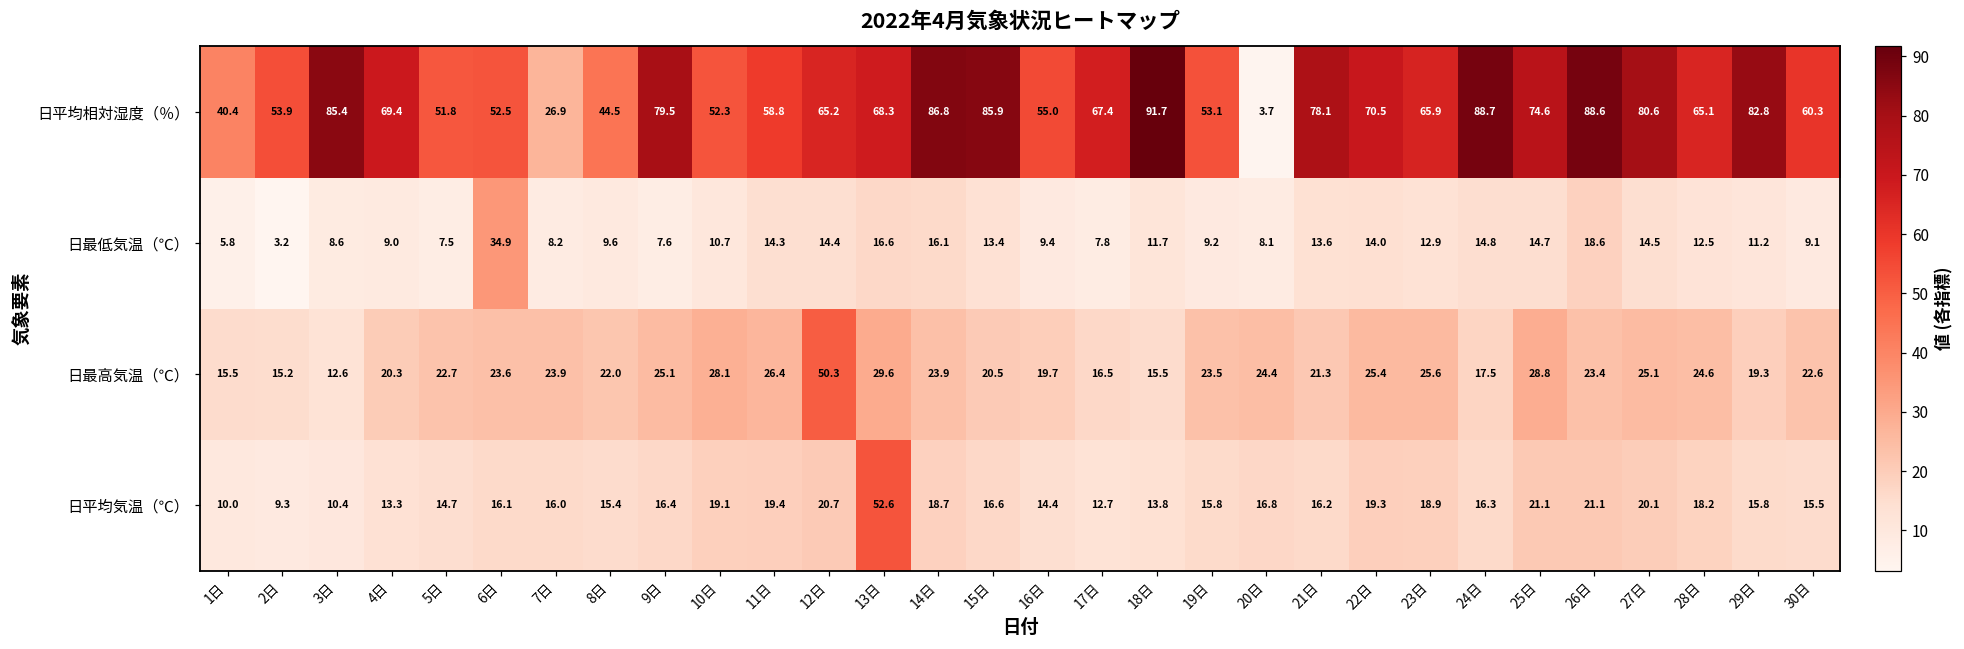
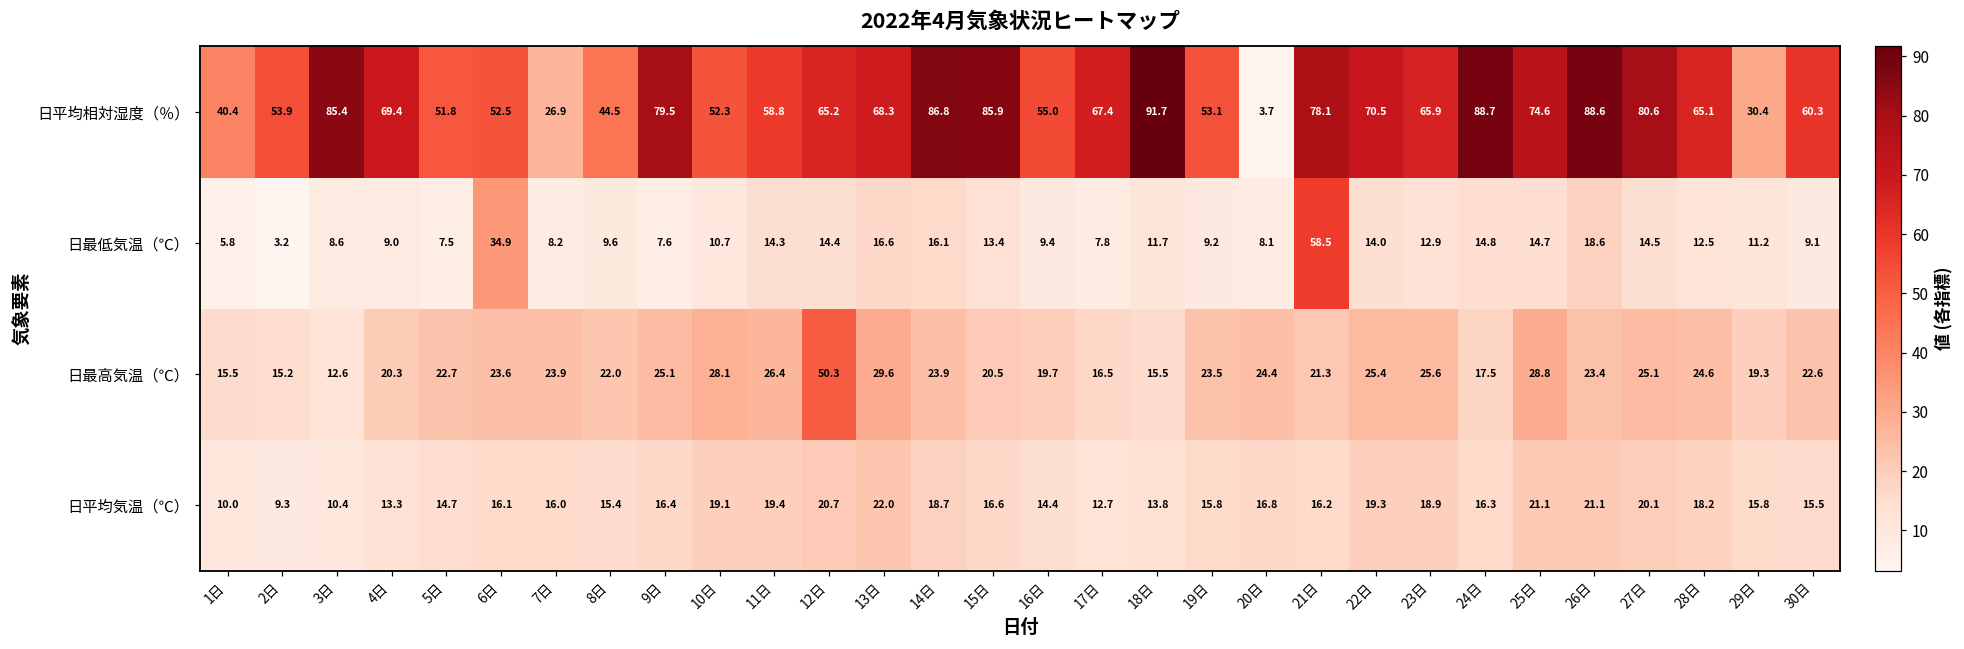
  {
    "日平均相対湿度（％）": {
      "1日": 40.4,
      "2日": 53.9,
      "3日": 85.4,
      "4日": 69.4,
      "5日": 51.8,
      "6日": 52.5,
      "7日": 26.9,
      "8日": 44.5,
      "9日": 79.5,
      "10日": 52.3,
      "11日": 58.8,
      "12日": 65.2,
      "13日": 68.3,
      "14日": 86.8,
      "15日": 85.9,
      "16日": 55.0,
      "17日": 67.4,
      "18日": 91.7,
      "19日": 53.1,
      "20日": 3.7,
      "21日": 78.1,
      "22日": 70.5,
      "23日": 65.9,
      "24日": 88.7,
      "25日": 74.6,
      "26日": 88.6,
      "27日": 80.6,
      "28日": 65.1,
-     "29日": 82.8,
+     "29日": 30.4,
      "30日": 60.3
    },
    "日最低気温（℃）": {
      "1日": 5.8,
      "2日": 3.2,
      "3日": 8.6,
      "4日": 9.0,
      "5日": 7.5,
      "6日": 34.9,
      "7日": 8.2,
      "8日": 9.6,
      "9日": 7.6,
      "10日": 10.7,
      "11日": 14.3,
      "12日": 14.4,
      "13日": 16.6,
      "14日": 16.1,
      "15日": 13.4,
      "16日": 9.4,
      "17日": 7.8,
      "18日": 11.7,
      "19日": 9.2,
      "20日": 8.1,
-     "21日": 13.6,
+     "21日": 58.5,
      "22日": 14.0,
      "23日": 12.9,
      "24日": 14.8,
      "25日": 14.7,
      "26日": 18.6,
      "27日": 14.5,
      "28日": 12.5,
      "29日": 11.2,
      "30日": 9.1
    },
    "日最高気温（℃）": {
      "1日": 15.5,
      "2日": 15.2,
      "3日": 12.6,
      "4日": 20.3,
      "5日": 22.7,
      "6日": 23.6,
      "7日": 23.9,
      "8日": 22.0,
      "9日": 25.1,
      "10日": 28.1,
      "11日": 26.4,
      "12日": 50.3,
      "13日": 29.6,
      "14日": 23.9,
      "15日": 20.5,
      "16日": 19.7,
      "17日": 16.5,
      "18日": 15.5,
      "19日": 23.5,
      "20日": 24.4,
      "21日": 21.3,
      "22日": 25.4,
      "23日": 25.6,
      "24日": 17.5,
      "25日": 28.8,
      "26日": 23.4,
      "27日": 25.1,
      "28日": 24.6,
      "29日": 19.3,
      "30日": 22.6
    },
    "日平均気温（℃）": {
      "1日": 10.0,
      "2日": 9.3,
      "3日": 10.4,
      "4日": 13.3,
      "5日": 14.7,
      "6日": 16.1,
      "7日": 16.0,
      "8日": 15.4,
      "9日": 16.4,
      "10日": 19.1,
      "11日": 19.4,
      "12日": 20.7,
-     "13日": 52.6,
+     "13日": 22.0,
      "14日": 18.7,
      "15日": 16.6,
      "16日": 14.4,
      "17日": 12.7,
      "18日": 13.8,
      "19日": 15.8,
      "20日": 16.8,
      "21日": 16.2,
      "22日": 19.3,
      "23日": 18.9,
      "24日": 16.3,
      "25日": 21.1,
      "26日": 21.1,
      "27日": 20.1,
      "28日": 18.2,
      "29日": 15.8,
      "30日": 15.5
    }
  }
